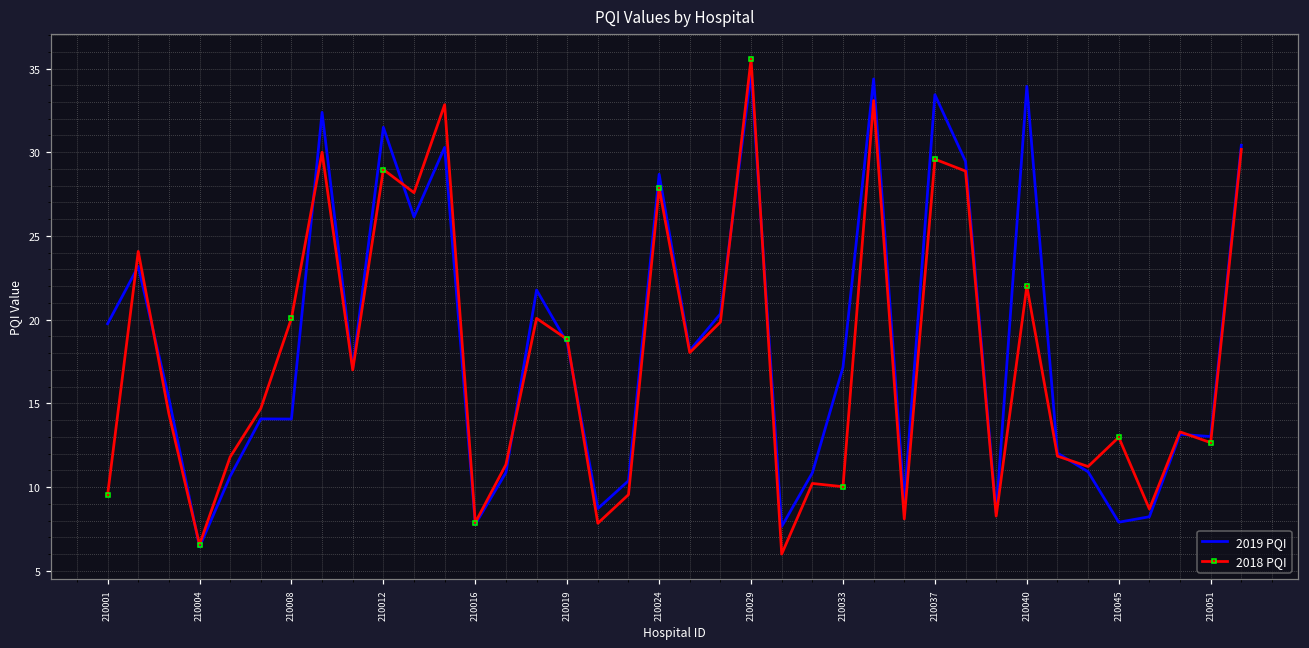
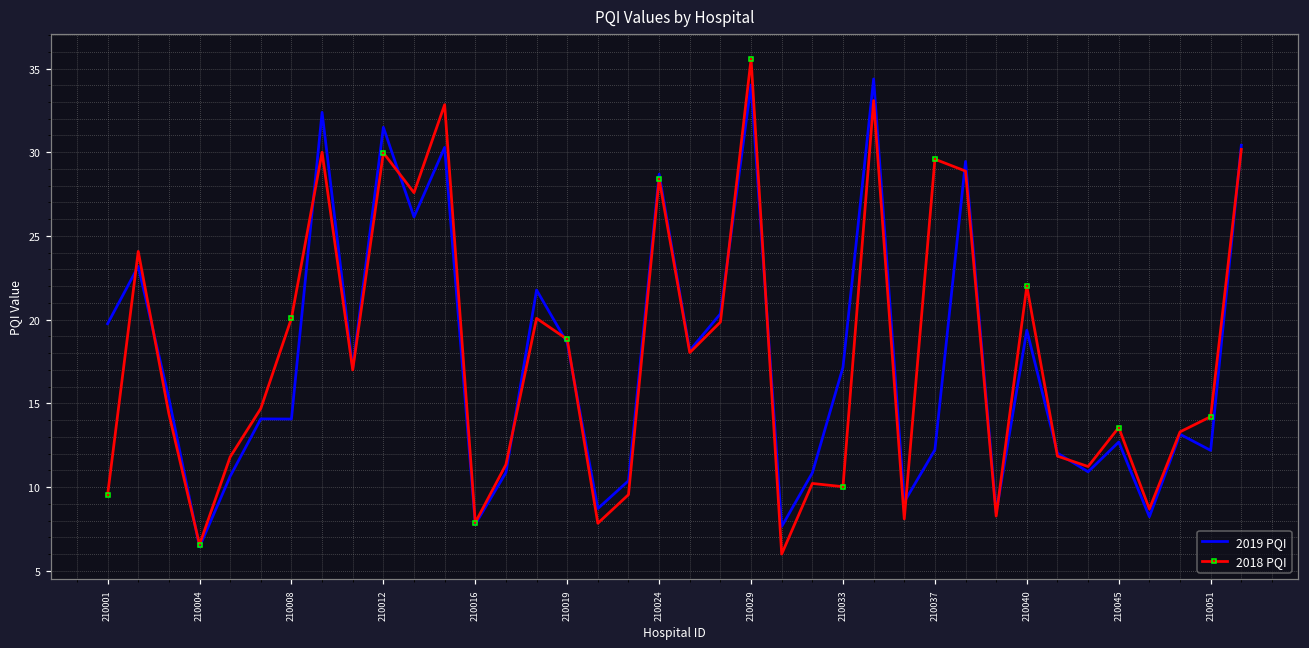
  {
    "2019 PQI": {
      "210001": 19.8,
      "210008": 14.1,
      "210012": 31.5,
      "210019": 18.6,
      "210024": 28.7,
-     "210029": 34.7,
+     "210029": 34.0,
      "210033": 17.2,
-     "210037": 33.4,
-     "210040": 33.9,
-     "210045": 7.9,
-     "210051": 13.0
+     "210037": 12.2,
+     "210040": 19.4,
+     "210045": 12.7,
+     "210051": 12.2
    },
    "2018 PQI": {
      "210001": 9.5,
      "210008": 20.1,
-     "210012": 29.0,
+     "210012": 30.0,
      "210019": 18.8,
-     "210024": 27.9,
+     "210024": 28.4,
      "210029": 35.6,
      "210033": 10.0,
      "210037": 29.6,
      "210040": 22.0,
-     "210045": 13.0,
-     "210051": 12.7
+     "210045": 13.6,
+     "210051": 14.2
    }
  }
